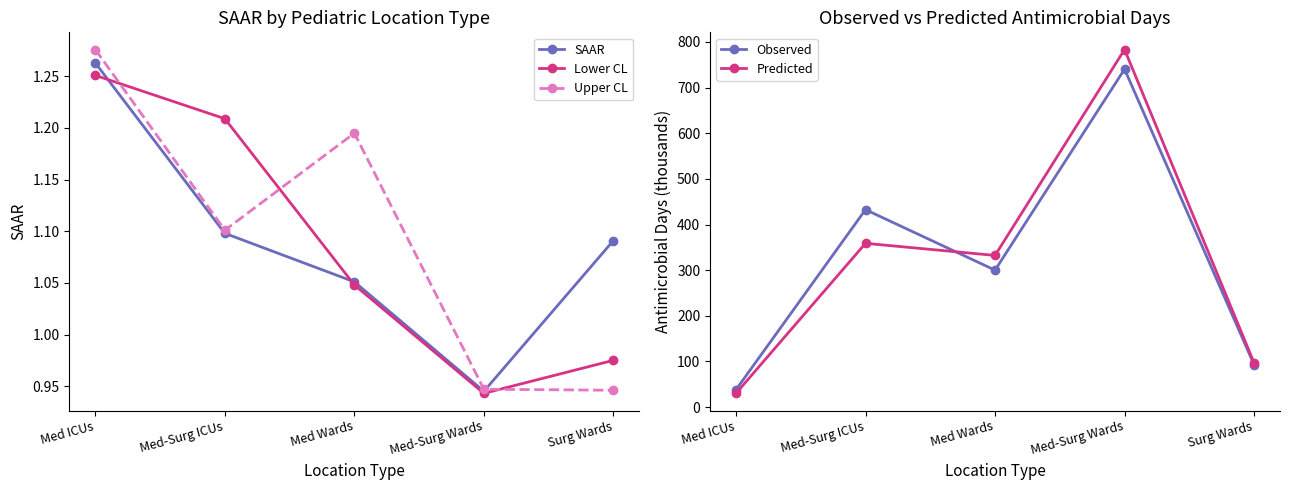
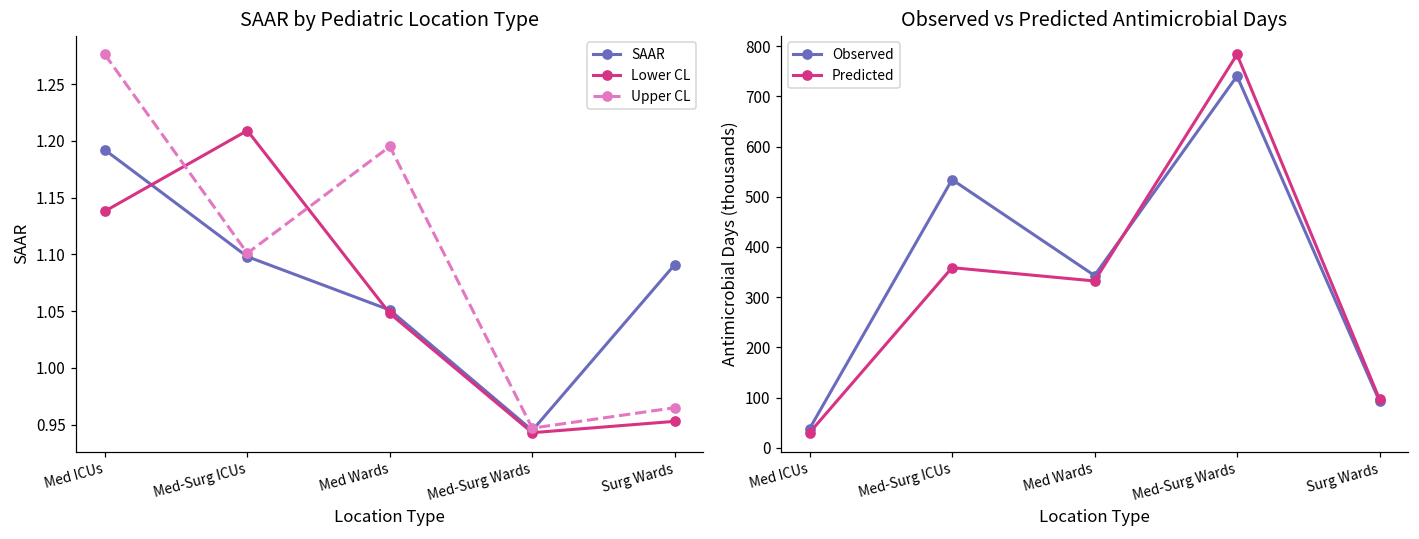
  {
    "SAAR by Pediatric Location Type": {
      "SAAR": {
-       "Med ICUs": 1.263,
+       "Med ICUs": 1.192,
        "Med-Surg ICUs": 1.098,
        "Med Wards": 1.051,
        "Surg Wards": 1.091
      },
      "Lower CL": {
-       "Med ICUs": 1.251,
+       "Med ICUs": 1.138,
        "Med-Surg ICUs": 1.209,
        "Med Wards": 1.048,
-       "Surg Wards": 0.975
+       "Surg Wards": 0.953
      },
      "Upper CL": {
        "Med ICUs": 1.276,
        "Med-Surg ICUs": 1.101,
        "Med Wards": 1.195,
-       "Surg Wards": 0.946
+       "Surg Wards": 0.965
      }
    },
    "Observed vs Predicted Antimicrobial Days": {
      "Observed": {
        "Med ICUs": 40,
-       "Med-Surg ICUs": 430,
-       "Med Wards": 300,
+       "Med-Surg ICUs": 530,
+       "Med Wards": 340,
        "Med-Surg Wards": 740
      },
      "Predicted": {
        "Med ICUs": 30,
        "Med-Surg ICUs": 360,
        "Med Wards": 330,
        "Med-Surg Wards": 780
      }
    }
  }
